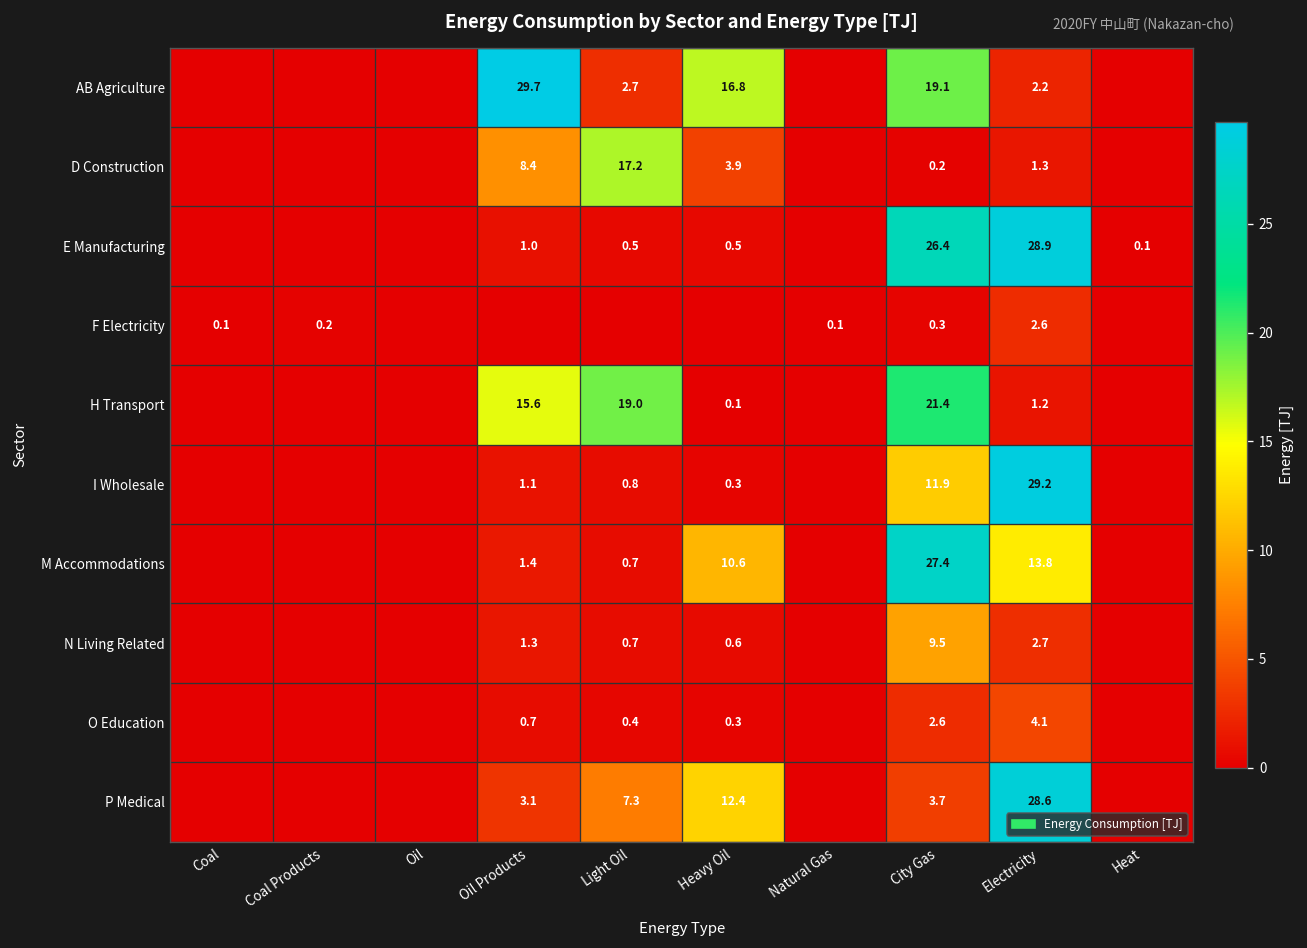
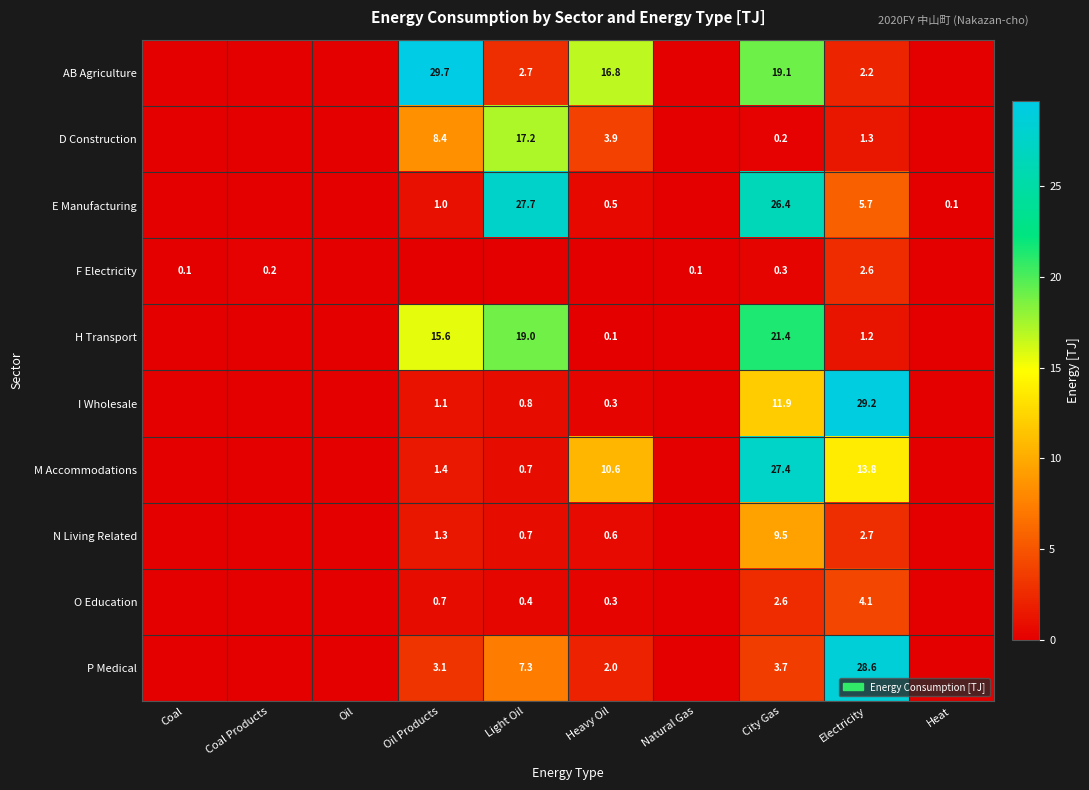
  {
    "AB Agriculture": {
      "Oil Products": 29.7,
      "Light Oil": 2.7,
      "Heavy Oil": 16.8,
      "City Gas": 19.1,
      "Electricity": 2.2
    },
    "D Construction": {
      "Oil Products": 8.4,
      "Light Oil": 17.2,
      "Heavy Oil": 3.9,
      "City Gas": 0.2,
      "Electricity": 1.3
    },
    "E Manufacturing": {
      "Oil Products": 1.0,
-     "Light Oil": 0.5,
+     "Light Oil": 27.7,
      "Heavy Oil": 0.5,
      "City Gas": 26.4,
-     "Electricity": 28.9,
+     "Electricity": 5.7,
      "Heat": 0.1
    },
    "F Electricity": {
      "Coal": 0.1,
      "Coal Products": 0.2,
      "Natural Gas": 0.1,
      "City Gas": 0.3,
      "Electricity": 2.6
    },
    "H Transport": {
      "Oil Products": 15.6,
      "Light Oil": 19.0,
      "Heavy Oil": 0.1,
      "City Gas": 21.4,
      "Electricity": 1.2
    },
    "I Wholesale": {
      "Oil Products": 1.1,
      "Light Oil": 0.8,
      "Heavy Oil": 0.3,
      "City Gas": 11.9,
      "Electricity": 29.2
    },
    "M Accommodations": {
      "Oil Products": 1.4,
      "Light Oil": 0.7,
      "Heavy Oil": 10.6,
      "City Gas": 27.4,
      "Electricity": 13.8
    },
    "N Living Related": {
      "Oil Products": 1.3,
      "Light Oil": 0.7,
      "Heavy Oil": 0.6,
      "City Gas": 9.5,
      "Electricity": 2.7
    },
    "O Education": {
      "Oil Products": 0.7,
      "Light Oil": 0.4,
      "Heavy Oil": 0.3,
      "City Gas": 2.6,
      "Electricity": 4.1
    },
    "P Medical": {
      "Oil Products": 3.1,
      "Light Oil": 7.3,
-     "Heavy Oil": 12.4,
+     "Heavy Oil": 2.0,
      "City Gas": 3.7,
      "Electricity": 28.6
    }
  }
